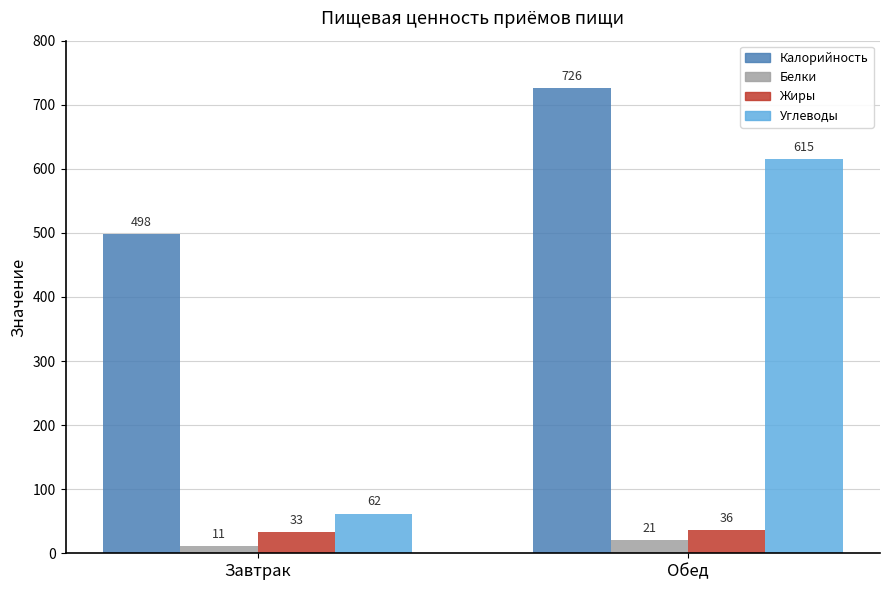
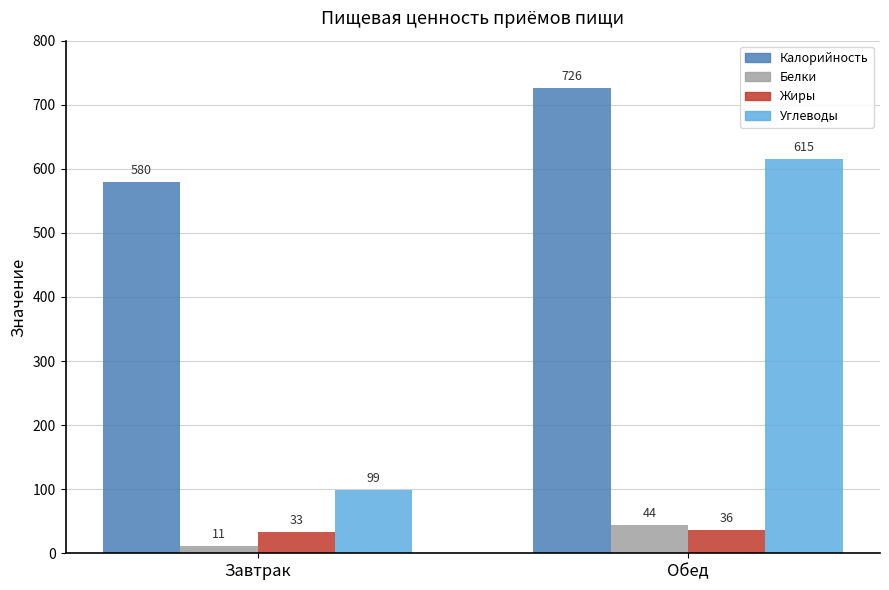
  {
    "Калорийность": {
-     "Завтрак": 498,
+     "Завтрак": 580,
      "Обед": 726
    },
    "Белки": {
      "Завтрак": 11,
-     "Обед": 21
+     "Обед": 44
    },
    "Жиры": {
      "Завтрак": 33,
      "Обед": 36
    },
    "Углеводы": {
-     "Завтрак": 62,
+     "Завтрак": 99,
      "Обед": 615
    }
  }
